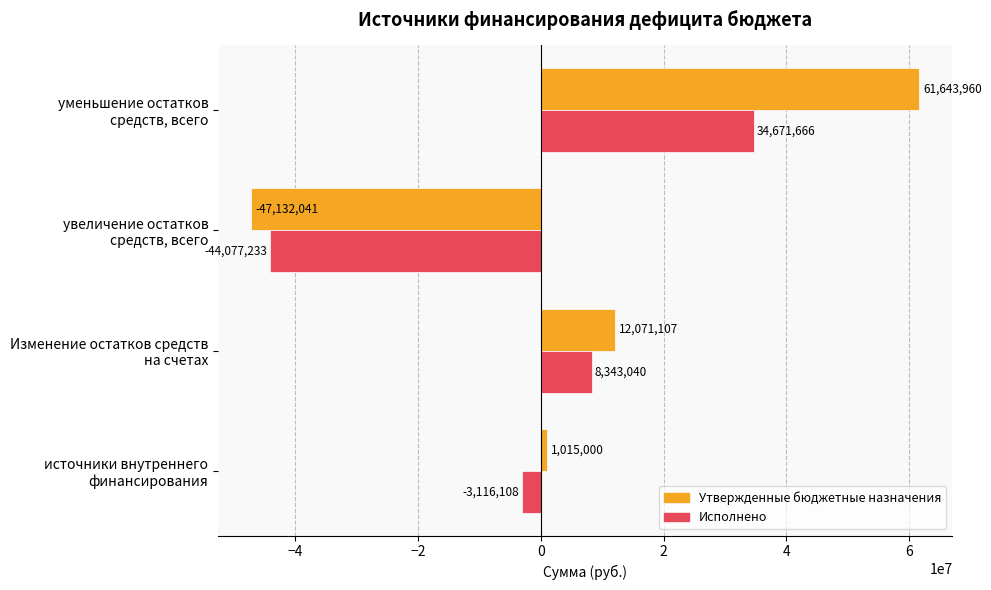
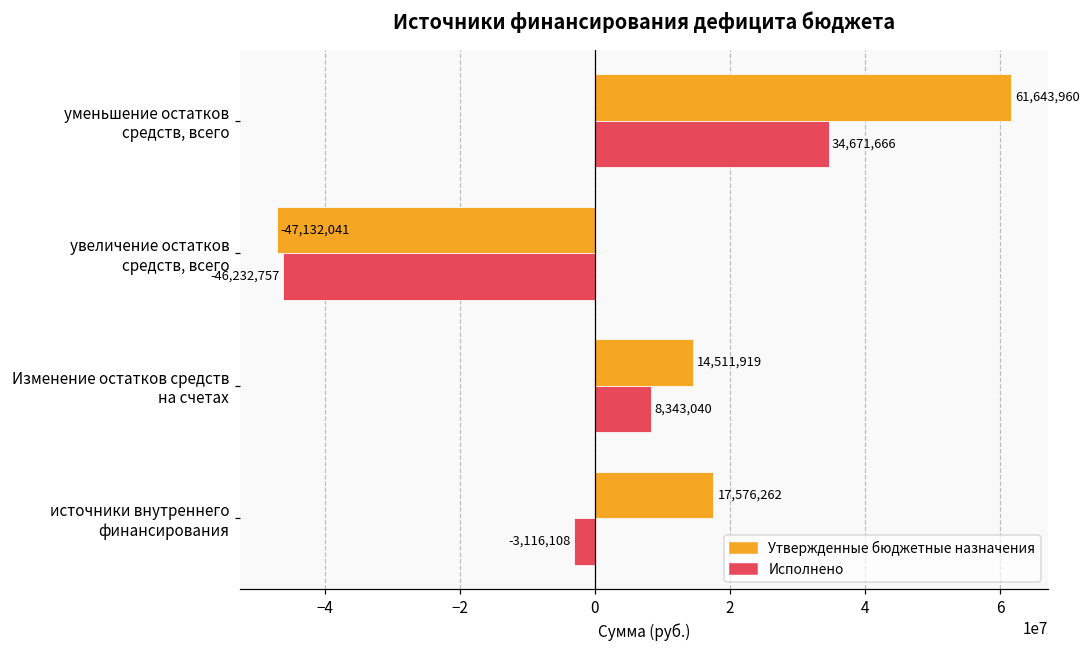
  {
    "Утвержденные бюджетные назначения": {
      "уменьшение остатков средств, всего": "61,643,960",
      "увеличение остатков средств, всего": "-47,132,041",
-     "Изменение остатков средств на счетах": "12,071,107",
-     "источники внутреннего финансирования": "1,015,000"
+     "Изменение остатков средств на счетах": "14,511,919",
+     "источники внутреннего финансирования": "17,576,262"
    },
    "Исполнено": {
      "уменьшение остатков средств, всего": "34,671,666",
-     "увеличение остатков средств, всего": "-44,077,233",
+     "увеличение остатков средств, всего": "-46,232,757",
      "Изменение остатков средств на счетах": "8,343,040",
      "источники внутреннего финансирования": "-3,116,108"
    }
  }
